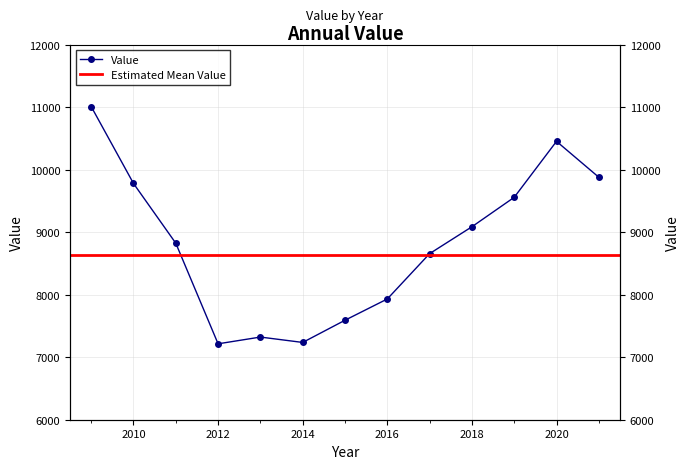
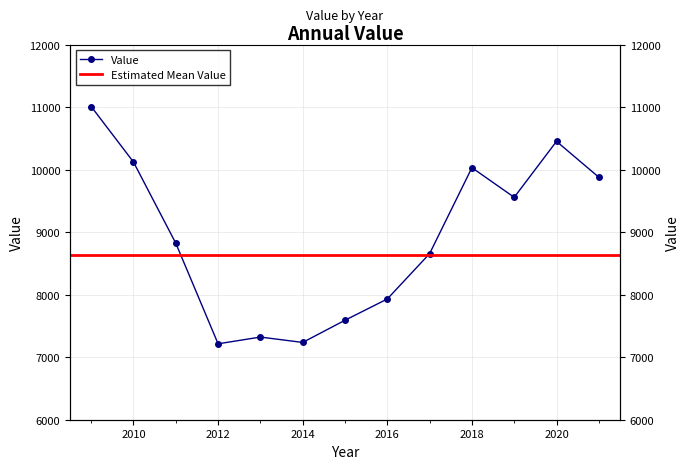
  {
-   "2010": 9800,
+   "2010": 10100,
    "2012": 7200,
    "2014": 7200,
    "2016": 7900,
-   "2018": 9100,
+   "2018": 10000,
    "2020": 10500
  }
